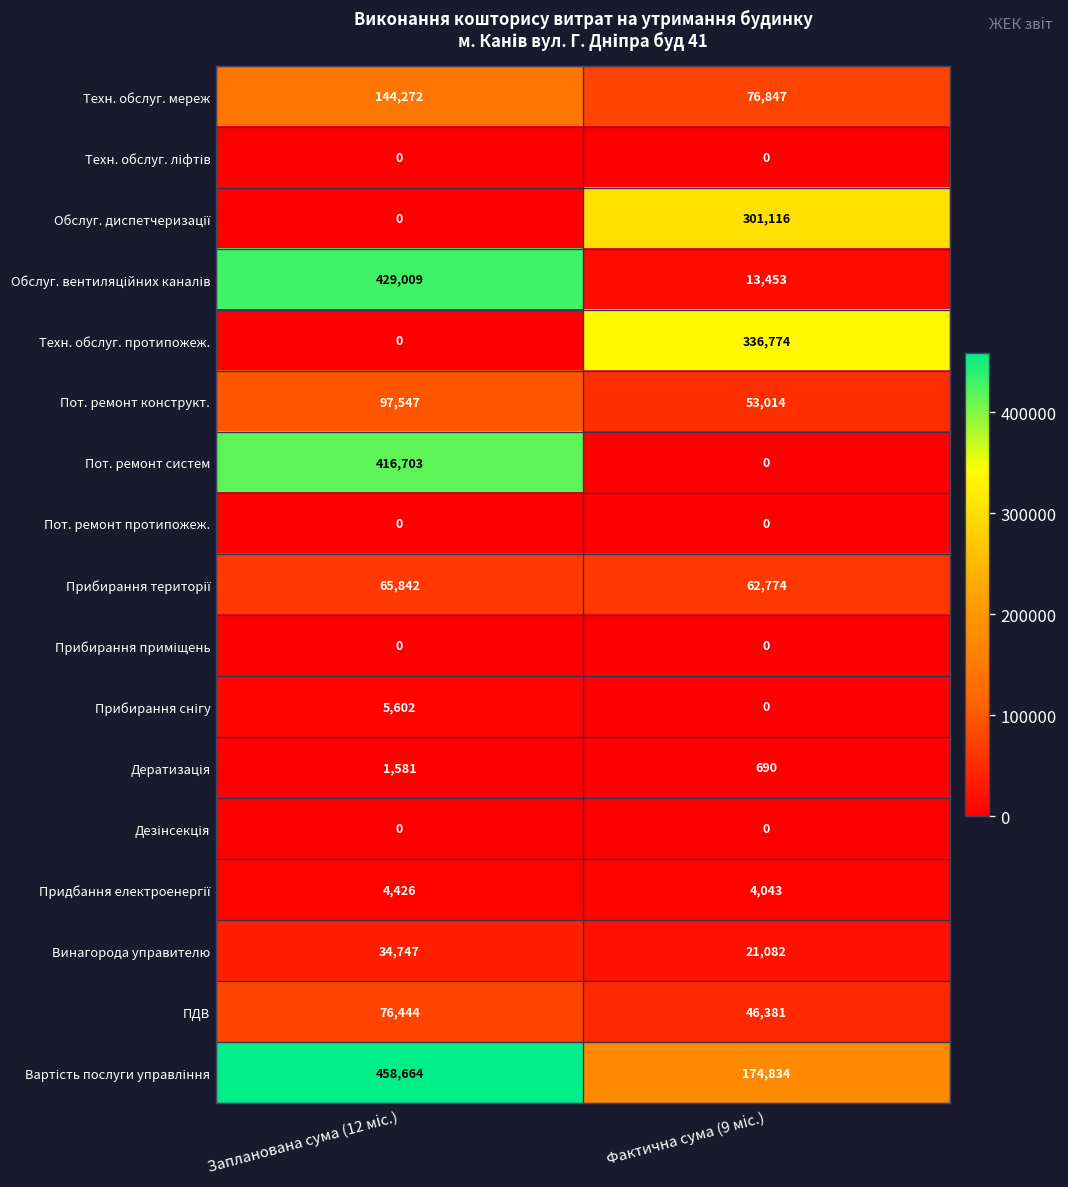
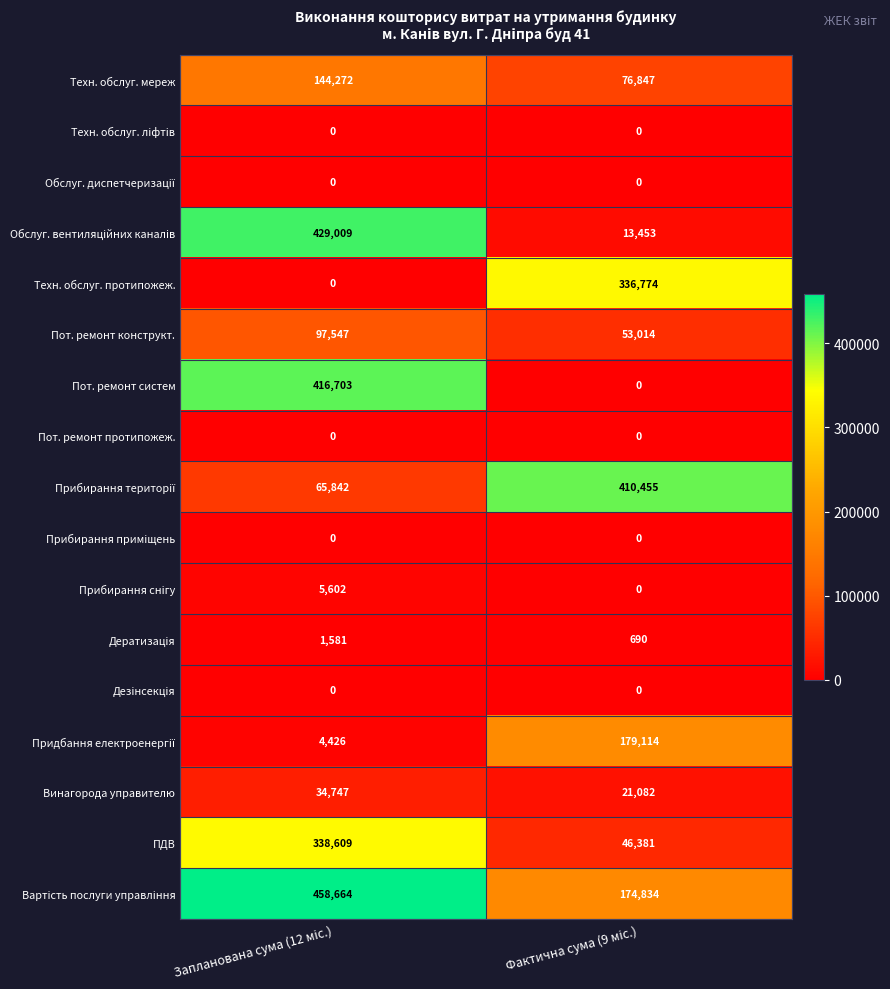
  {
    "Техн. обслуг. мереж": {
      "Запланована сума (12 міс.)": "144,272",
      "Фактична сума (9 міс.)": "76,847"
    },
    "Техн. обслуг. ліфтів": {
      "Запланована сума (12 міс.)": "0",
      "Фактична сума (9 міс.)": "0"
    },
    "Обслуг. диспетчеризації": {
      "Запланована сума (12 міс.)": "0",
-     "Фактична сума (9 міс.)": "301,116"
+     "Фактична сума (9 міс.)": "0"
    },
    "Обслуг. вентиляційних каналів": {
      "Запланована сума (12 міс.)": "429,009",
      "Фактична сума (9 міс.)": "13,453"
    },
    "Техн. обслуг. протипожеж.": {
      "Запланована сума (12 міс.)": "0",
      "Фактична сума (9 міс.)": "336,774"
    },
    "Пот. ремонт конструкт.": {
      "Запланована сума (12 міс.)": "97,547",
      "Фактична сума (9 міс.)": "53,014"
    },
    "Пот. ремонт систем": {
      "Запланована сума (12 міс.)": "416,703",
      "Фактична сума (9 міс.)": "0"
    },
    "Пот. ремонт протипожеж.": {
      "Запланована сума (12 міс.)": "0",
      "Фактична сума (9 міс.)": "0"
    },
    "Прибирання території": {
      "Запланована сума (12 міс.)": "65,842",
-     "Фактична сума (9 міс.)": "62,774"
+     "Фактична сума (9 міс.)": "410,455"
    },
    "Прибирання приміщень": {
      "Запланована сума (12 міс.)": "0",
      "Фактична сума (9 міс.)": "0"
    },
    "Прибирання снігу": {
      "Запланована сума (12 міс.)": "5,602",
      "Фактична сума (9 міс.)": "0"
    },
    "Дератизація": {
      "Запланована сума (12 міс.)": "1,581",
      "Фактична сума (9 міс.)": "690"
    },
    "Дезінсекція": {
      "Запланована сума (12 міс.)": "0",
      "Фактична сума (9 міс.)": "0"
    },
    "Придбання електроенергії": {
      "Запланована сума (12 міс.)": "4,426",
-     "Фактична сума (9 міс.)": "4,043"
+     "Фактична сума (9 міс.)": "179,114"
    },
    "Винагорода управителю": {
      "Запланована сума (12 міс.)": "34,747",
      "Фактична сума (9 міс.)": "21,082"
    },
    "ПДВ": {
-     "Запланована сума (12 міс.)": "76,444",
+     "Запланована сума (12 міс.)": "338,609",
      "Фактична сума (9 міс.)": "46,381"
    },
    "Вартість послуги управління": {
      "Запланована сума (12 міс.)": "458,664",
      "Фактична сума (9 міс.)": "174,834"
    }
  }
